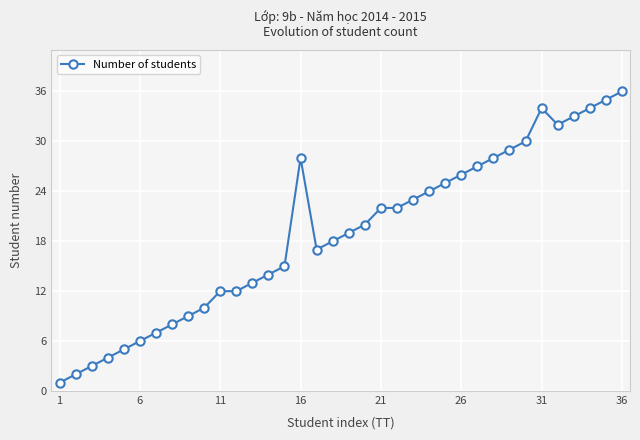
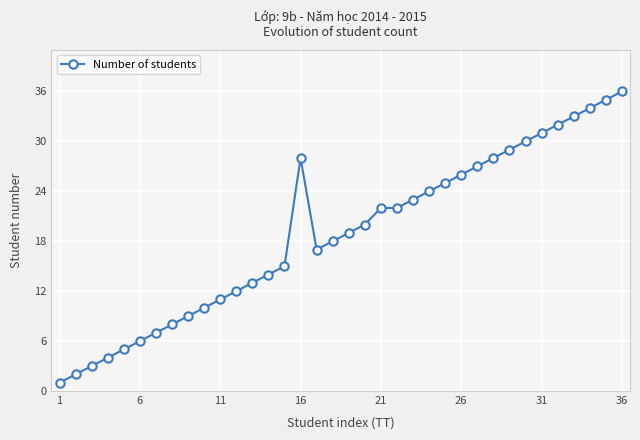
  {
    "1": 1,
    "6": 6,
-   "11": 12,
+   "11": 11,
    "16": 28,
    "21": 22,
    "26": 26,
-   "31": 34,
+   "31": 31,
    "36": 36
  }
